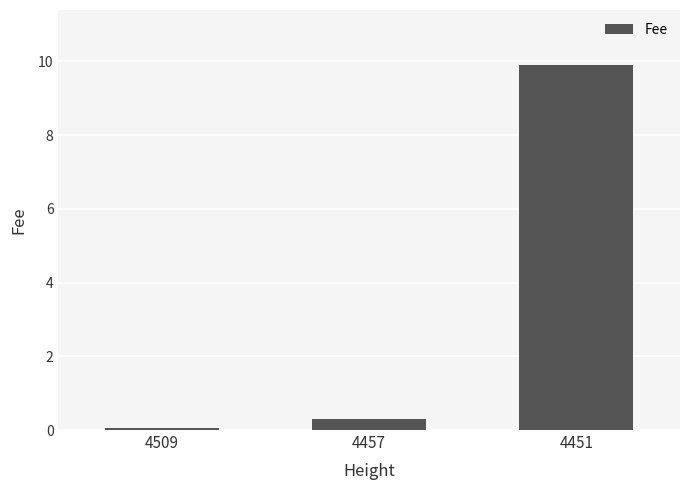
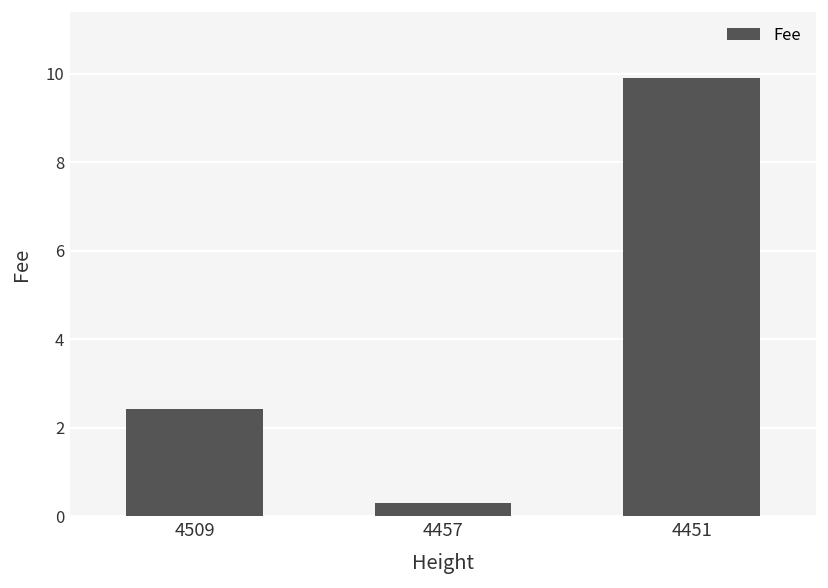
  {
-   "4509": 0.1,
+   "4509": 2.4,
    "4457": 0.3,
    "4451": 9.9
  }
